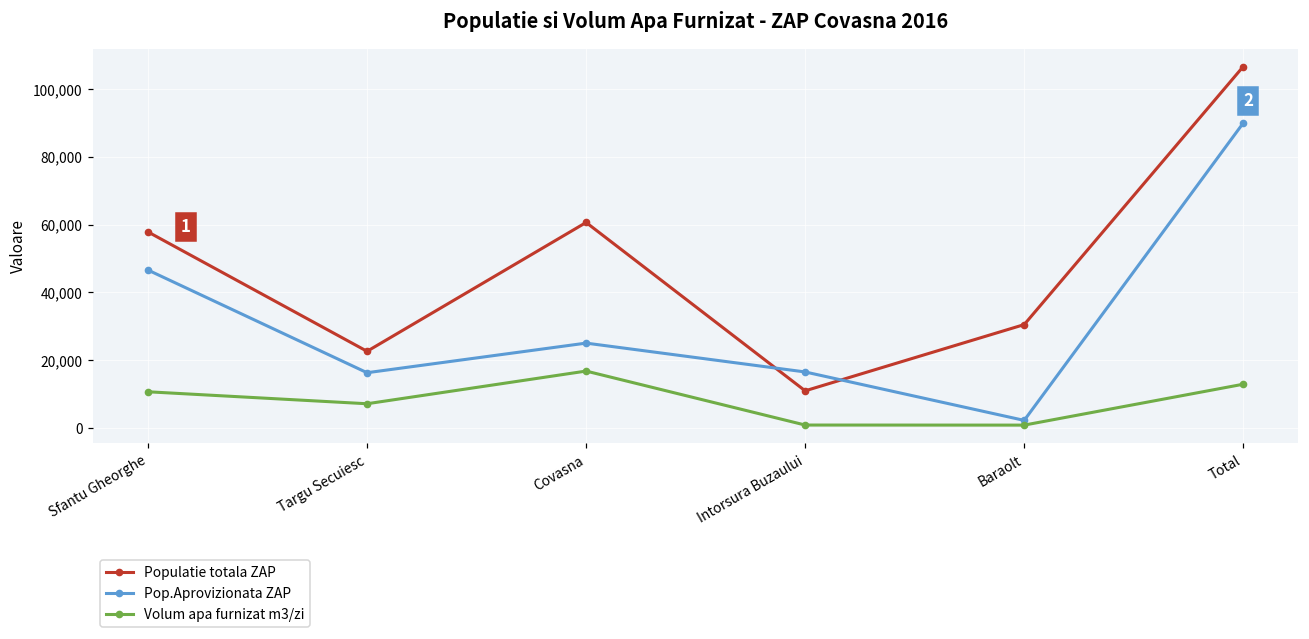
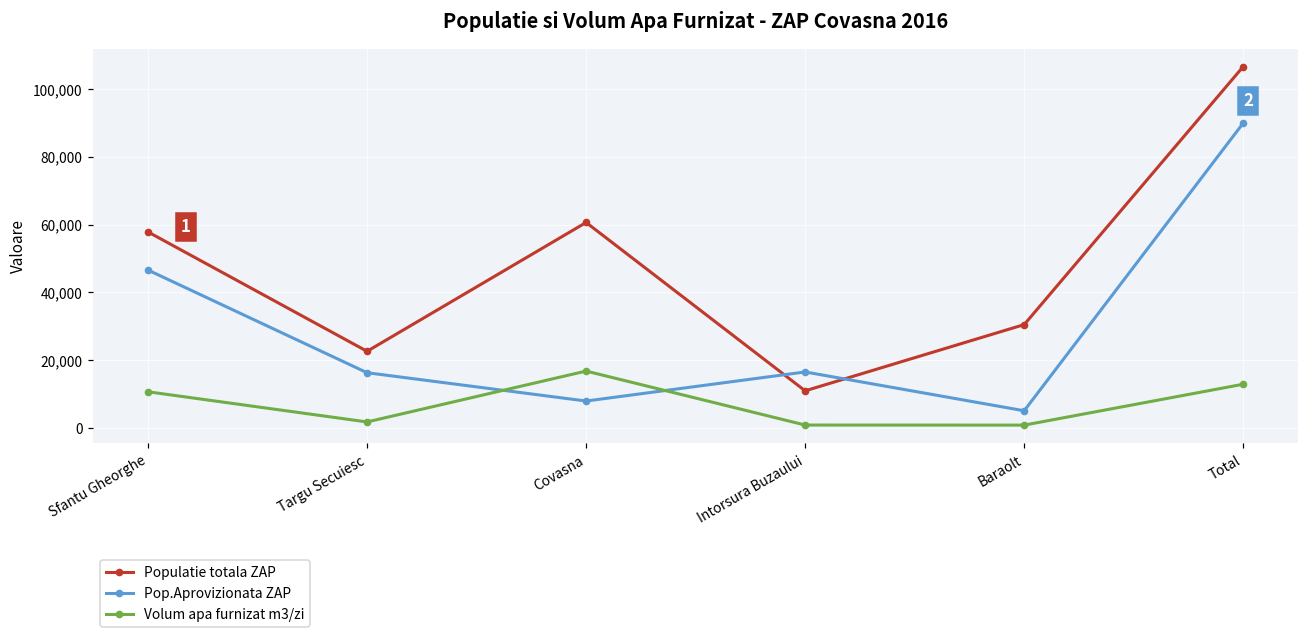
  {
    "Populatie totala ZAP": {
      "Sfantu Gheorghe": "58,000",
      "Targu Secuiesc": "23,000",
      "Covasna": "61,000",
      "Intorsura Buzaului": "11,000",
      "Baraolt": "31,000",
      "Total": "107,000"
    },
    "Pop.Aprovizionata ZAP": {
      "Sfantu Gheorghe": "47,000",
      "Targu Secuiesc": "16,000",
-     "Covasna": "25,000",
+     "Covasna": "8,000",
      "Intorsura Buzaului": "17,000",
-     "Baraolt": "2,000"
+     "Baraolt": "5,000"
    },
    "Volum apa furnizat m3/zi": {
      "Sfantu Gheorghe": "11,000",
-     "Targu Secuiesc": "7,000",
+     "Targu Secuiesc": "2,000",
      "Covasna": "17,000",
      "Intorsura Buzaului": "1,000",
      "Baraolt": "1,000",
      "Total": "13,000"
    }
  }
